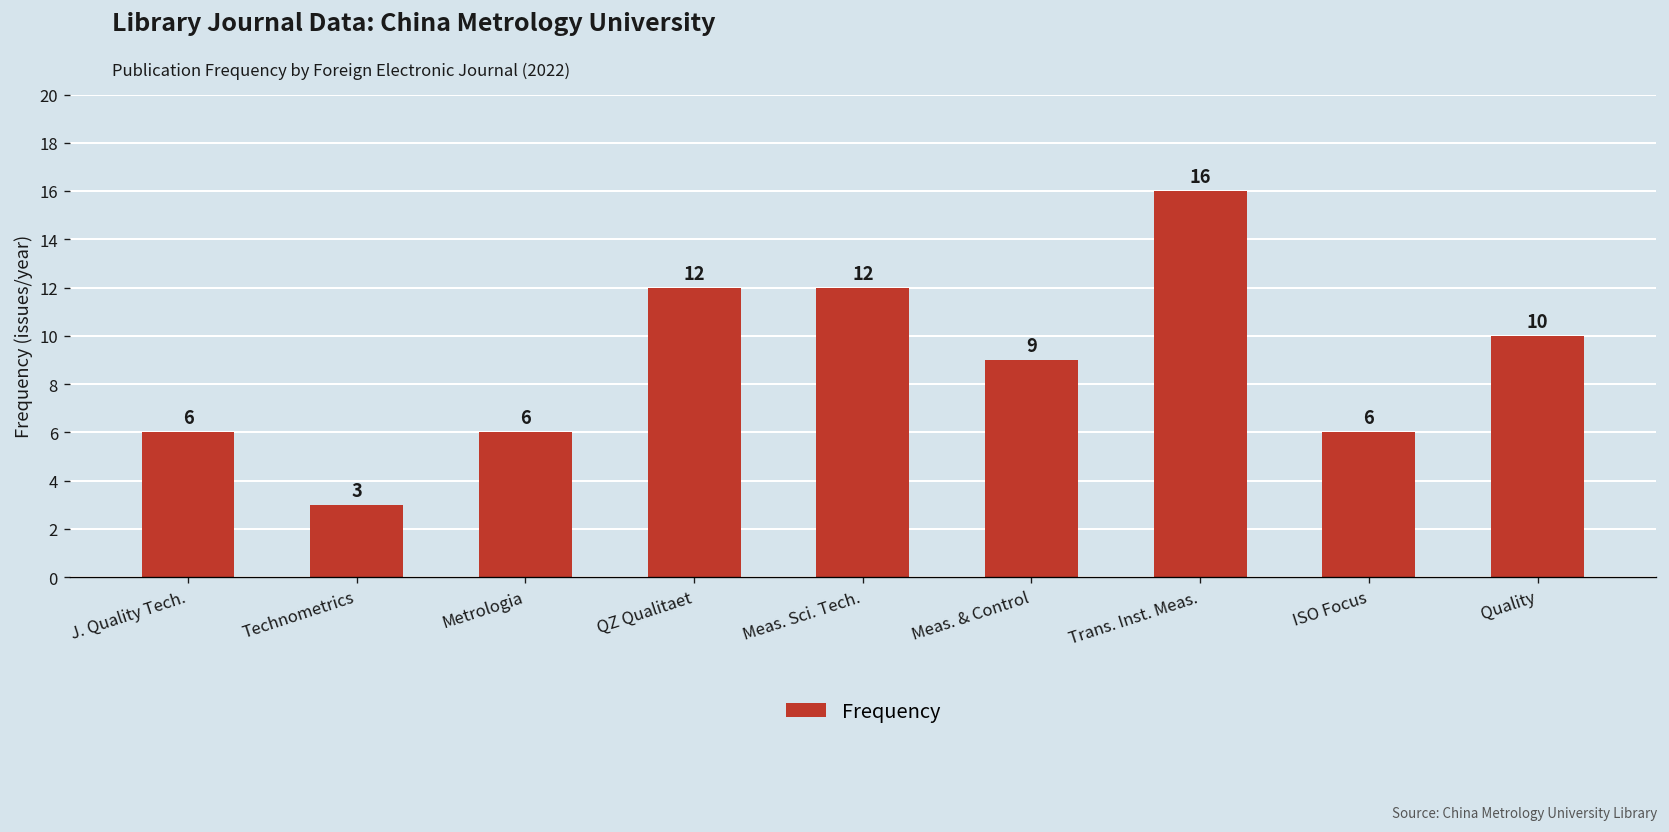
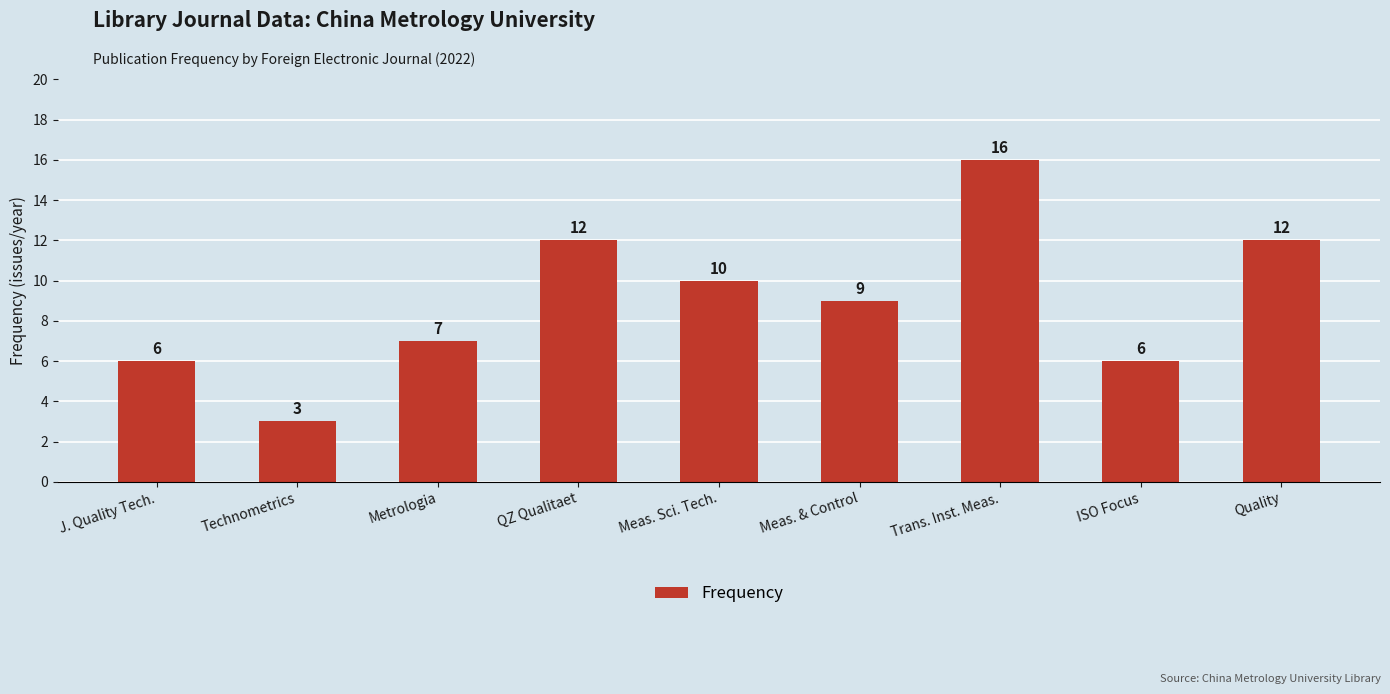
  {
    "J. Quality Tech.": 6,
    "Technometrics": 3,
-   "Metrologia": 6,
+   "Metrologia": 7,
    "QZ Qualitaet": 12,
-   "Meas. Sci. Tech.": 12,
+   "Meas. Sci. Tech.": 10,
    "Meas. & Control": 9,
    "Trans. Inst. Meas.": 16,
    "ISO Focus": 6,
-   "Quality": 10
+   "Quality": 12
  }
